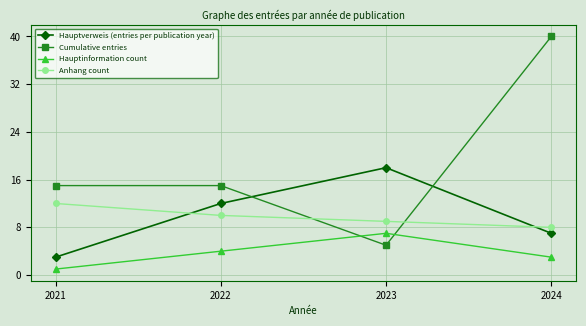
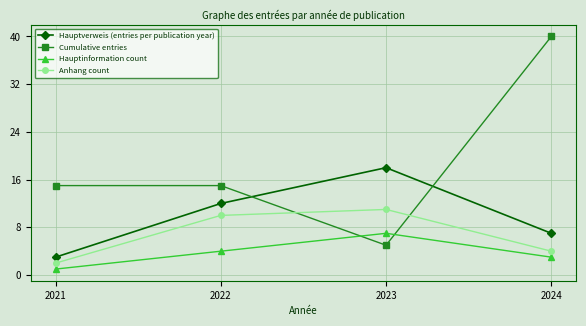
  {
    "Hauptverweis (entries per publication year)": {
      "2021": 3,
      "2022": 12,
      "2023": 18,
      "2024": 7
    },
    "Cumulative entries": {
      "2021": 15,
      "2022": 15,
      "2023": 5,
      "2024": 40
    },
    "Hauptinformation count": {
      "2021": 1,
      "2022": 4,
      "2023": 7,
      "2024": 3
    },
    "Anhang count": {
-     "2021": 12,
+     "2021": 2,
      "2022": 10,
-     "2023": 9,
-     "2024": 8
+     "2023": 11,
+     "2024": 4
    }
  }
